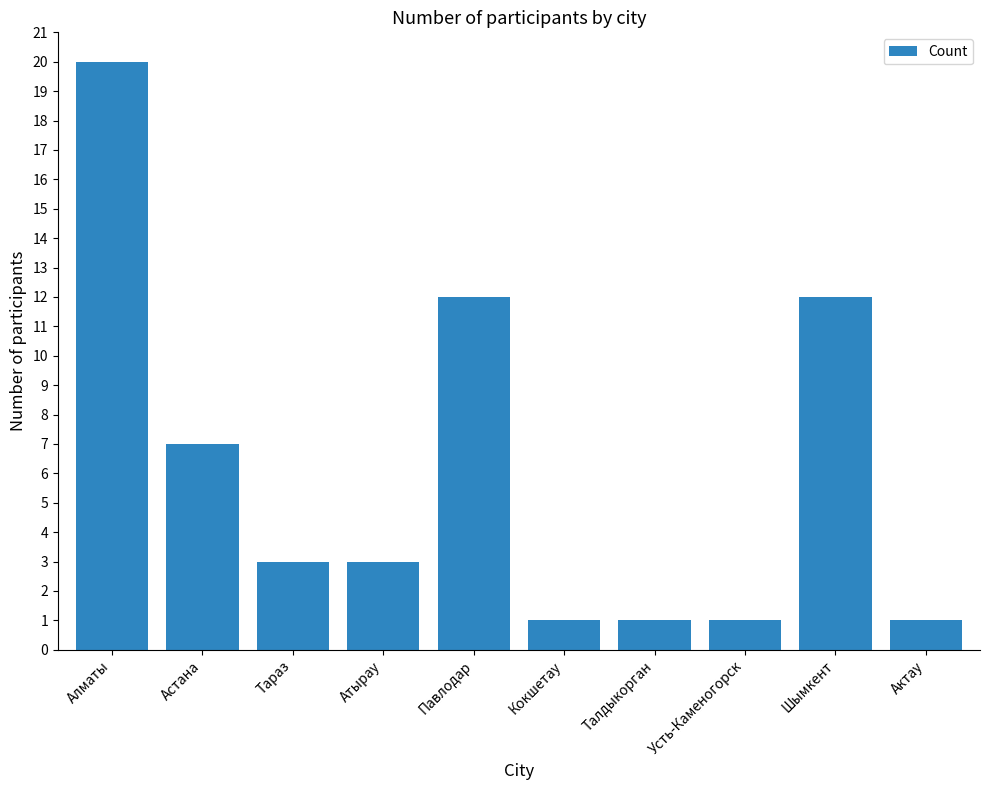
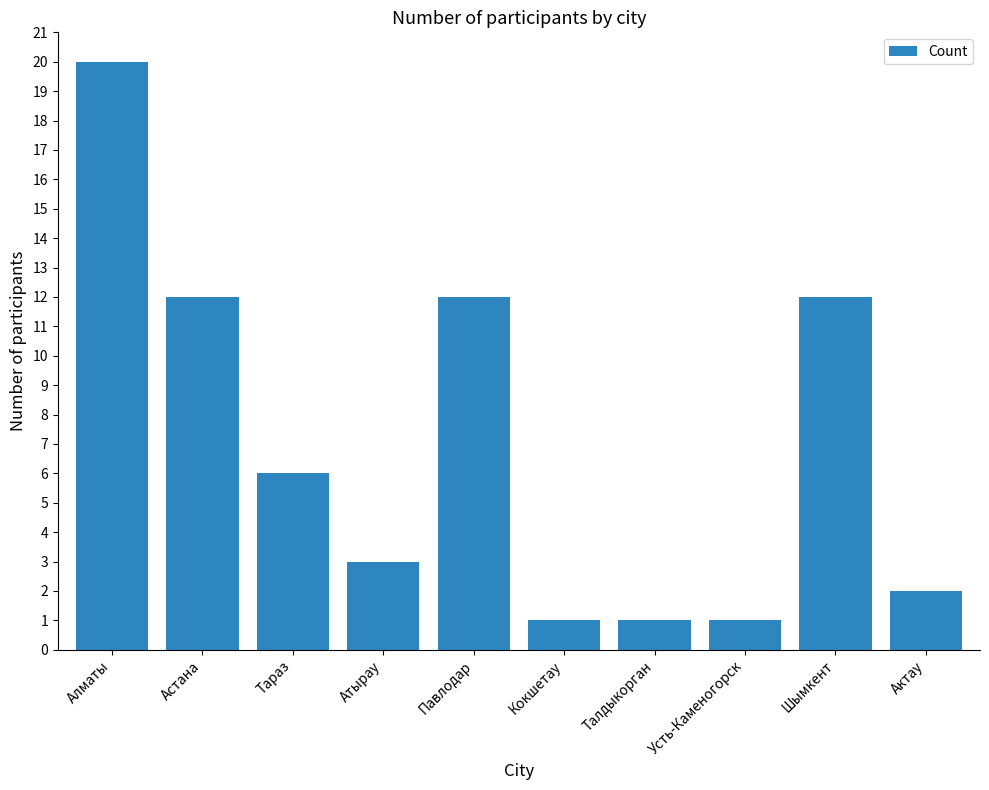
  {
    "Алматы": 20,
-   "Астана": 7,
-   "Тараз": 3,
+   "Астана": 12,
+   "Тараз": 6,
    "Атырау": 3,
    "Павлодар": 12,
    "Кокшетау": 1,
    "Талдыкорган": 1,
    "Усть-Каменогорск": 1,
    "Шымкент": 12,
-   "Актау": 1
+   "Актау": 2
  }
